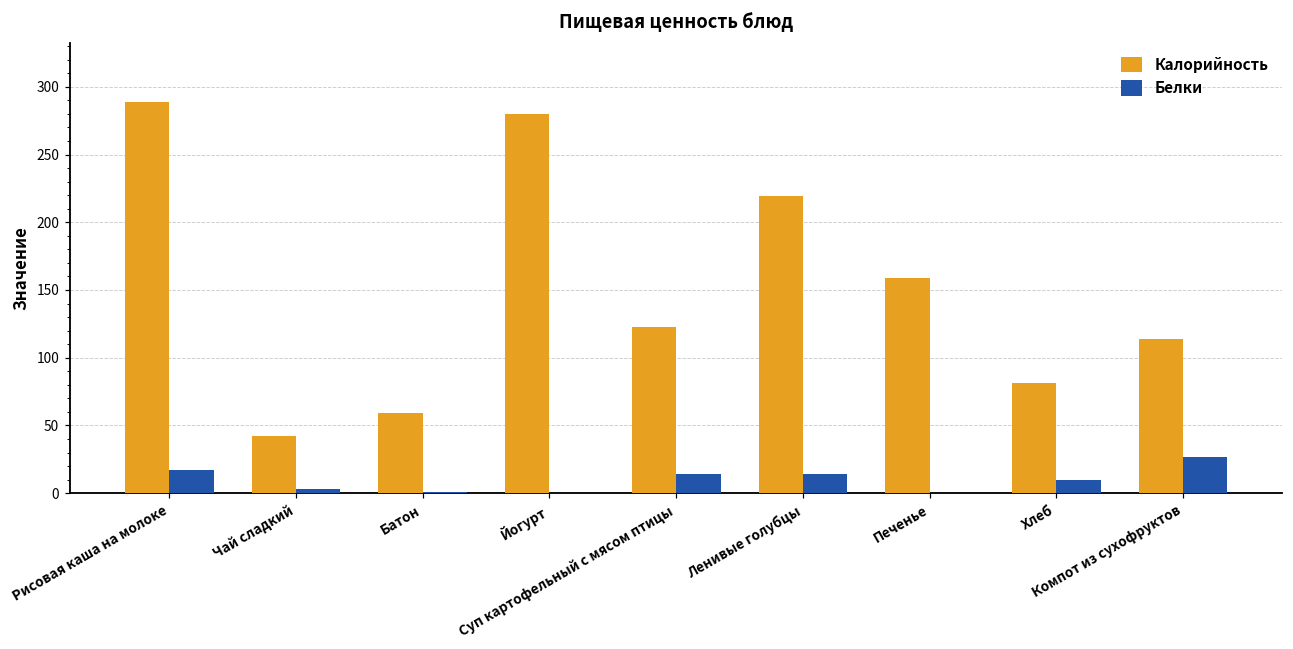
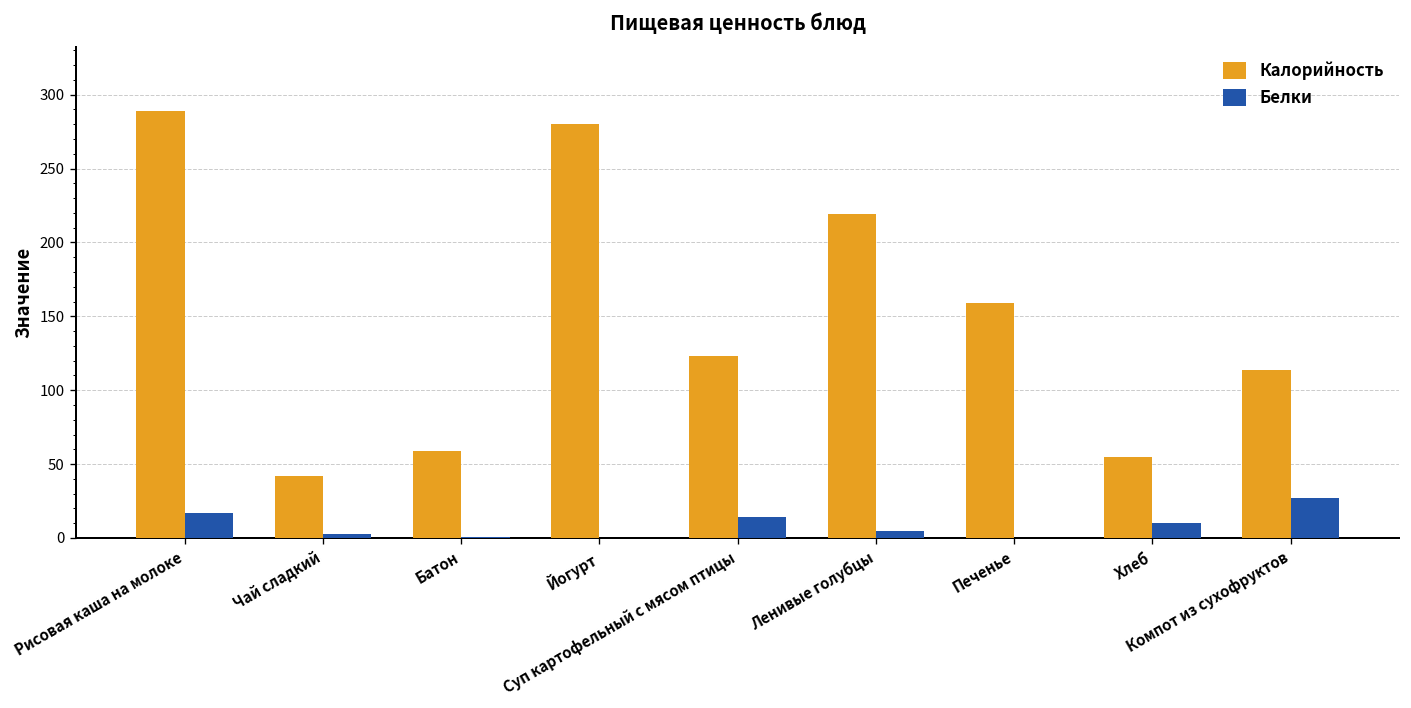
  {
    "Калорийность": {
      "Рисовая каша на молоке": 289,
      "Чай сладкий": 42,
      "Батон": 59,
      "Йогурт": 280,
      "Суп картофельный с мясом птицы": 123,
      "Ленивые голубцы": 219,
      "Печенье": 159,
-     "Хлеб": 81,
+     "Хлеб": 55,
      "Компот из сухофруктов": 114
    },
    "Белки": {
      "Рисовая каша на молоке": 17,
      "Чай сладкий": 3,
      "Йогурт": 0,
      "Суп картофельный с мясом птицы": 14,
-     "Ленивые голубцы": 14,
+     "Ленивые голубцы": 5,
      "Печенье": 0,
      "Хлеб": 10,
      "Компот из сухофруктов": 27
    }
  }
